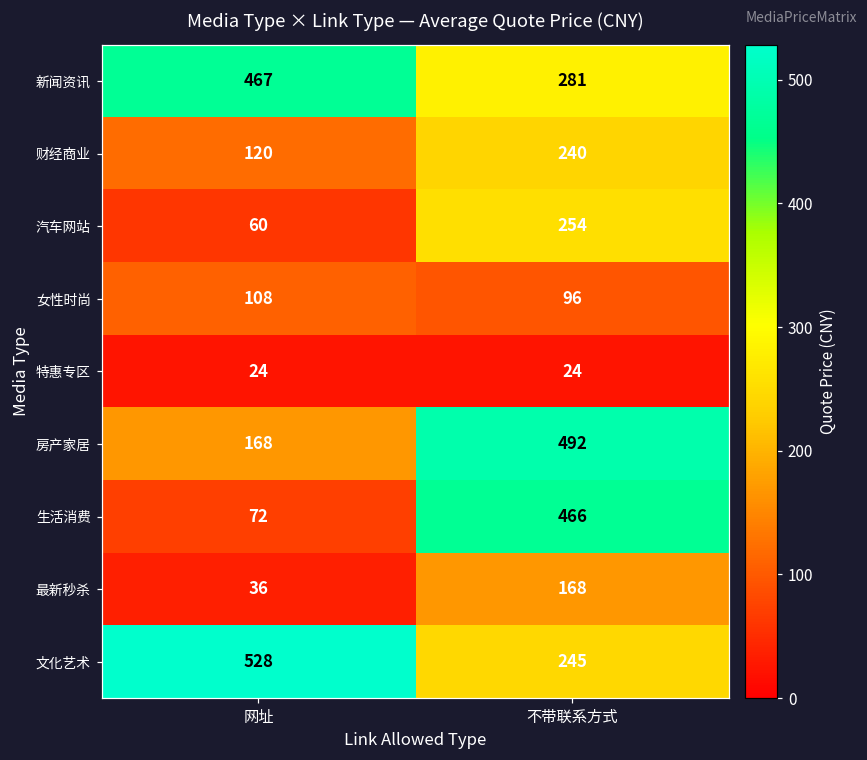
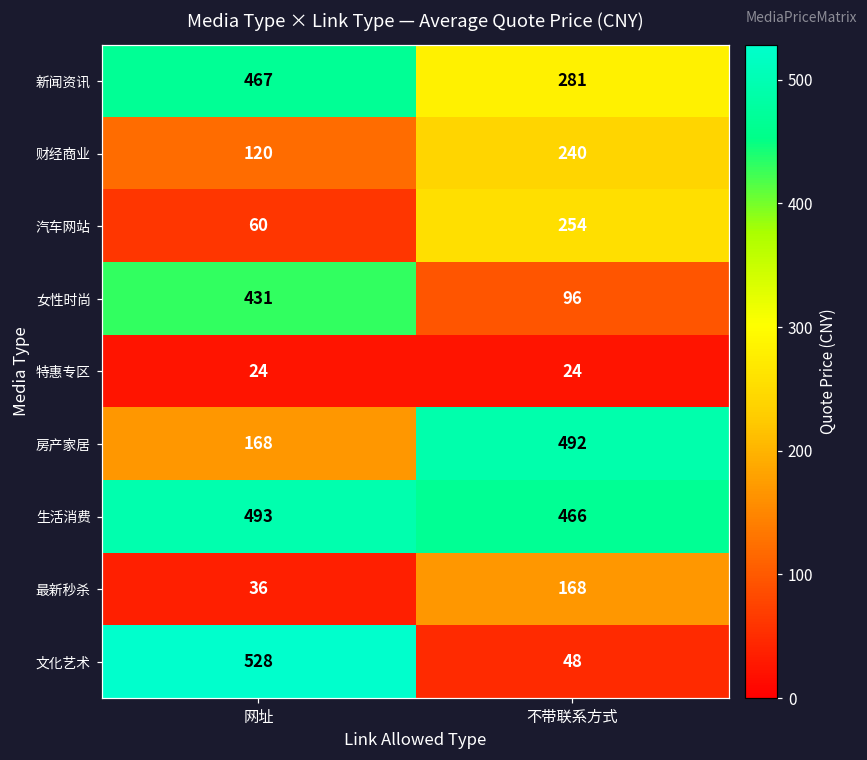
  {
    "新闻资讯": {
      "网址": 467,
      "不带联系方式": 281
    },
    "财经商业": {
      "网址": 120,
      "不带联系方式": 240
    },
    "汽车网站": {
      "网址": 60,
      "不带联系方式": 254
    },
    "女性时尚": {
-     "网址": 108,
+     "网址": 431,
      "不带联系方式": 96
    },
    "特惠专区": {
      "网址": 24,
      "不带联系方式": 24
    },
    "房产家居": {
      "网址": 168,
      "不带联系方式": 492
    },
    "生活消费": {
-     "网址": 72,
+     "网址": 493,
      "不带联系方式": 466
    },
    "最新秒杀": {
      "网址": 36,
      "不带联系方式": 168
    },
    "文化艺术": {
      "网址": 528,
-     "不带联系方式": 245
+     "不带联系方式": 48
    }
  }
